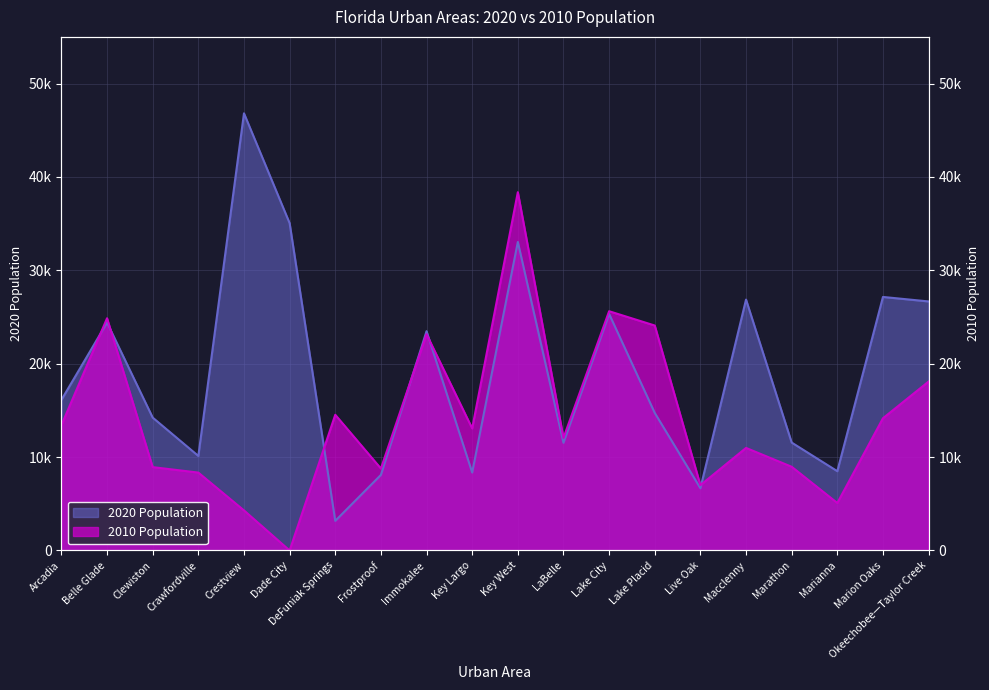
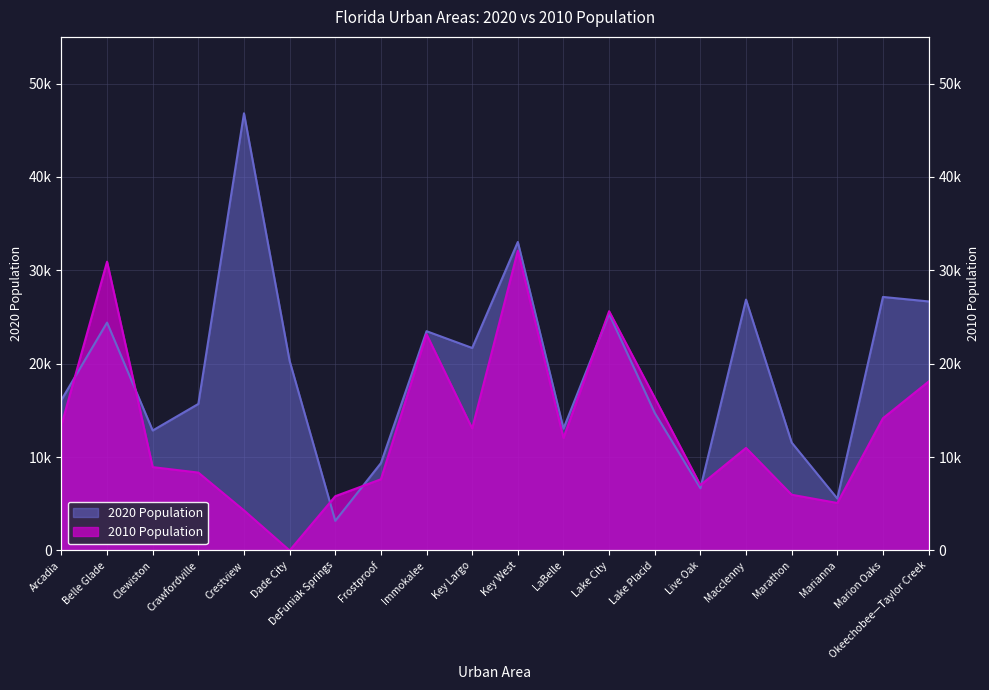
  {
    "2020 Population": {
      "Arcadia": 16000,
      "Belle Glade": 24000,
-     "Clewiston": 14000,
-     "Crawfordville": 10000,
+     "Clewiston": 13000,
+     "Crawfordville": 16000,
      "Crestview": 47000,
-     "Dade City": 35000,
+     "Dade City": 20000,
      "DeFuniak Springs": 3000,
-     "Frostproof": 8000,
+     "Frostproof": 9000,
      "Immokalee": 23000,
-     "Key Largo": 8000,
+     "Key Largo": 22000,
      "Key West": 33000,
-     "LaBelle": 12000,
+     "LaBelle": 13000,
      "Lake City": 25000,
      "Lake Placid": 15000,
      "Live Oak": 7000,
      "Macclenny": 27000,
      "Marathon": 12000,
-     "Marianna": 8000,
+     "Marianna": 6000,
      "Marion Oaks": 27000,
      "Okeechobee—Taylor Creek": 27000
    },
    "2010 Population": {
      "Arcadia": 13000,
-     "Belle Glade": 25000,
+     "Belle Glade": 31000,
      "Clewiston": 9000,
      "Crawfordville": 8000,
      "Crestview": 4000,
      "Dade City": 0,
-     "DeFuniak Springs": 15000,
-     "Frostproof": 9000,
+     "DeFuniak Springs": 6000,
+     "Frostproof": 8000,
      "Immokalee": 23000,
      "Key Largo": 13000,
-     "Key West": 38000,
+     "Key West": 32000,
      "LaBelle": 12000,
      "Lake City": 26000,
-     "Lake Placid": 24000,
+     "Lake Placid": 16000,
      "Live Oak": 7000,
      "Macclenny": 11000,
-     "Marathon": 9000,
+     "Marathon": 6000,
      "Marianna": 5000,
      "Marion Oaks": 14000,
      "Okeechobee—Taylor Creek": 18000
    }
  }
